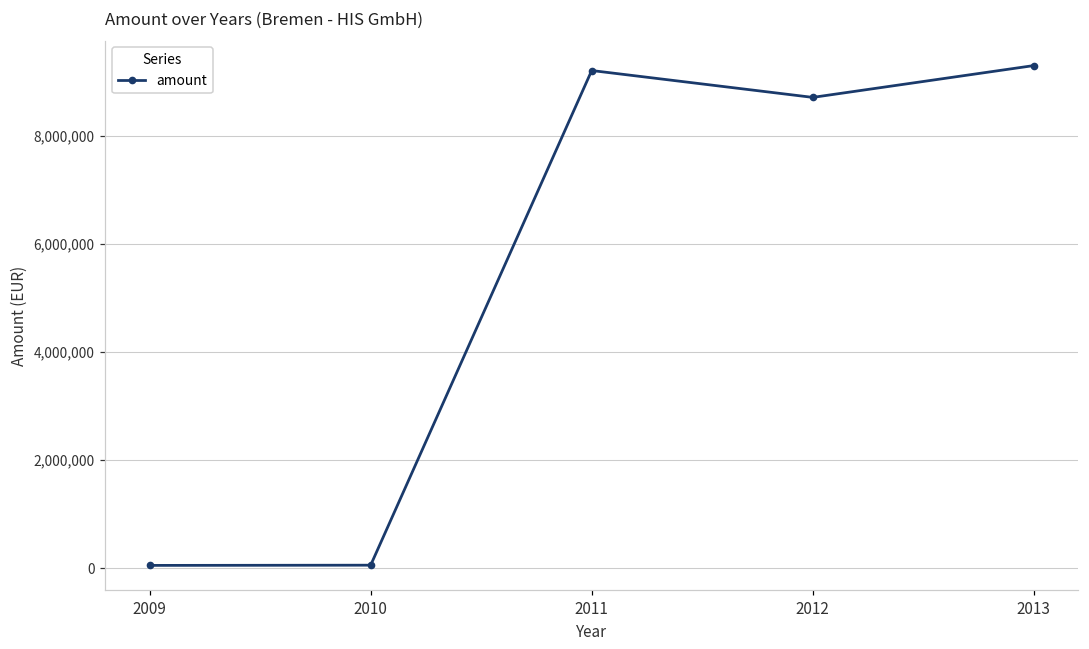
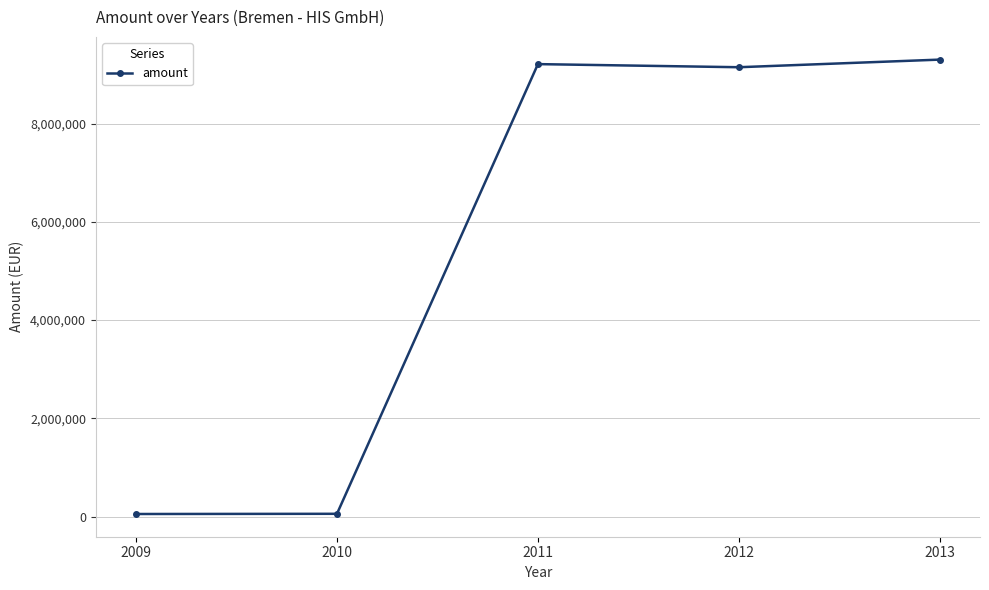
  {
    "2009": "100,000",
    "2010": "100,000",
    "2011": "9,200,000",
-   "2012": "8,700,000",
+   "2012": "9,100,000",
    "2013": "9,300,000"
  }
